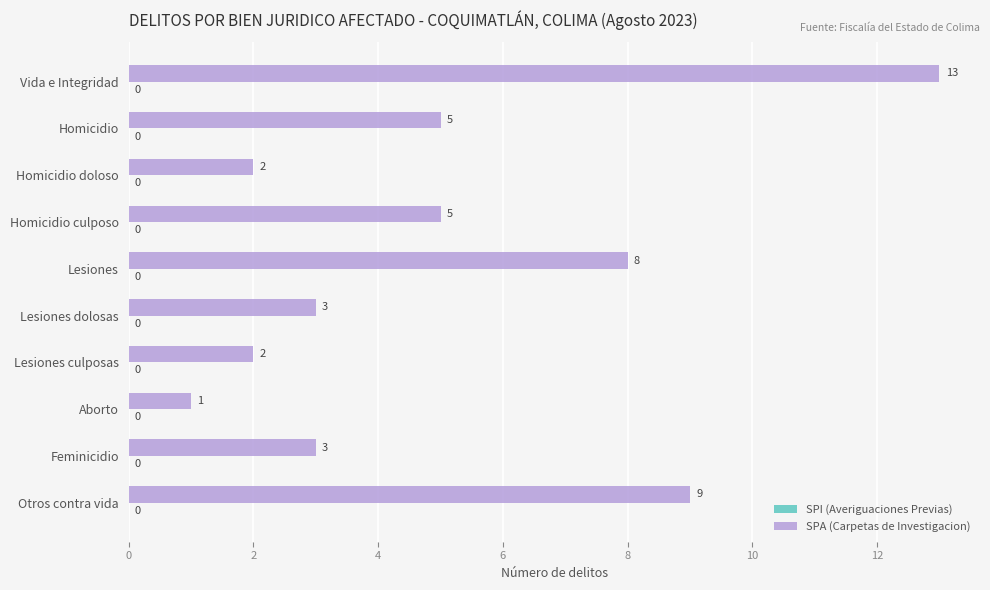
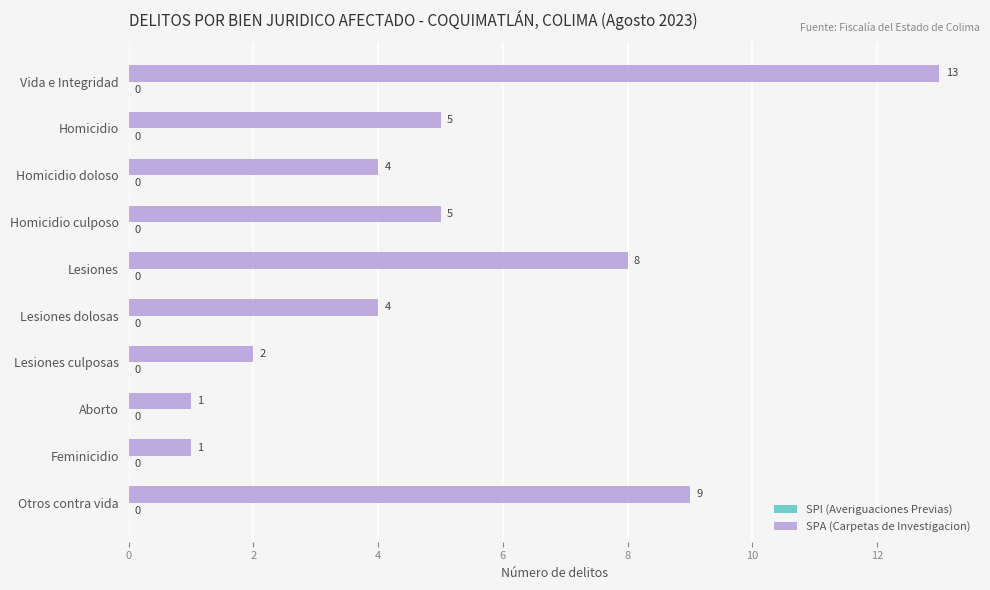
  {
    "SPI (Averiguaciones Previas)": {
      "Vida e Integridad": 0,
      "Homicidio": 0,
      "Homicidio doloso": 0,
      "Homicidio culposo": 0,
      "Lesiones": 0,
      "Lesiones dolosas": 0,
      "Lesiones culposas": 0,
      "Aborto": 0,
      "Feminicidio": 0,
      "Otros contra vida": 0
    },
    "SPA (Carpetas de Investigacion)": {
      "Vida e Integridad": 13,
      "Homicidio": 5,
-     "Homicidio doloso": 2,
+     "Homicidio doloso": 4,
      "Homicidio culposo": 5,
      "Lesiones": 8,
-     "Lesiones dolosas": 3,
+     "Lesiones dolosas": 4,
      "Lesiones culposas": 2,
      "Aborto": 1,
-     "Feminicidio": 3,
+     "Feminicidio": 1,
      "Otros contra vida": 9
    }
  }
